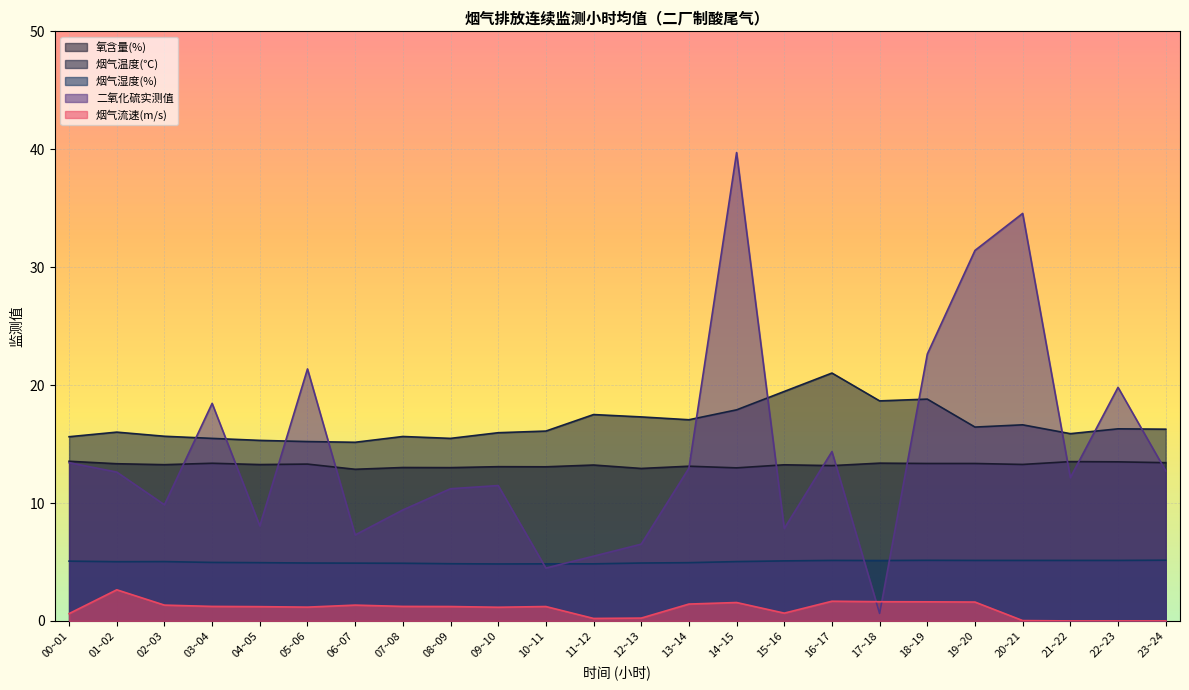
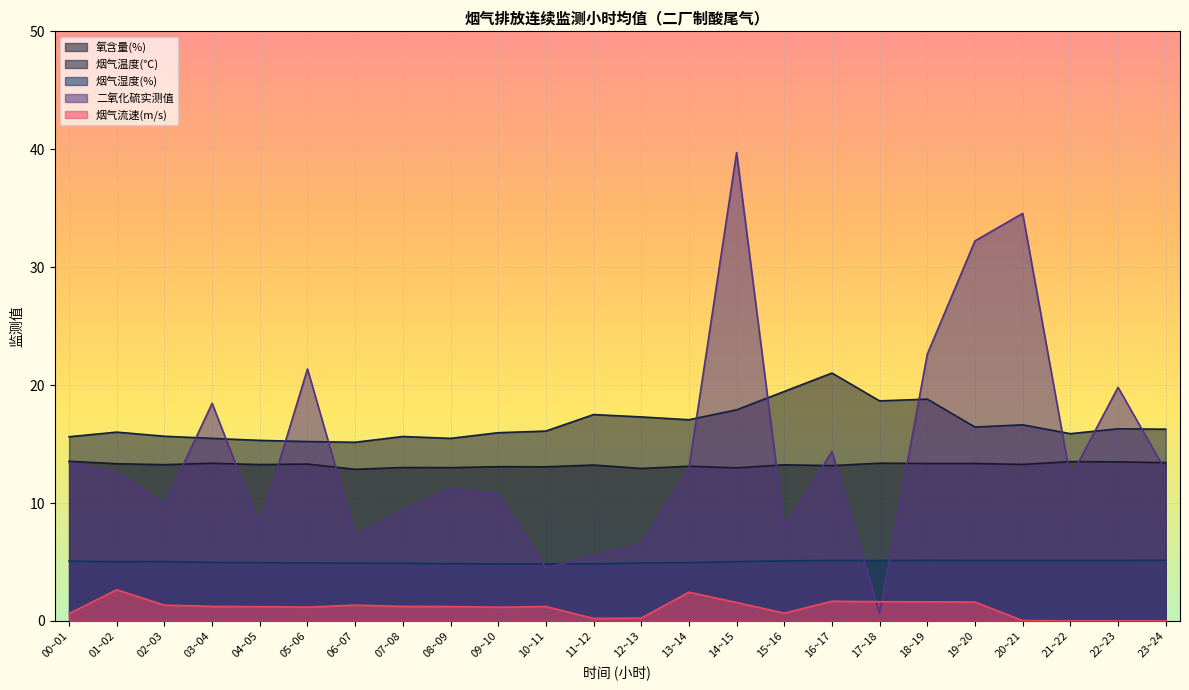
  {
    "二氧化硫实测值": {
      "01~02": 12.6,
      "02~03": 9.9,
      "03~04": 18.5,
      "04~05": 8.1,
      "05~06": 21.4,
      "06~07": 7.3,
      "07~08": 9.4,
      "08~09": 11.2,
-     "09~10": 11.5,
+     "09~10": 10.7,
      "10~11": 4.5,
      "11~12": 5.5,
      "12~13": 6.5,
      "14~15": 39.7,
      "15~16": 7.8,
      "16~17": 14.4,
      "17~18": 0.6,
      "18~19": 22.6,
-     "19~20": 31.4,
+     "19~20": 32.2,
      "20~21": 34.6,
      "21~22": 12.2,
      "22~23": 19.8,
      "23~24": 12.7
    },
    "烟气流速(m/s)": {
      "00~01": 0.6,
      "01~02": 2.6,
      "02~03": 1.3,
      "03~04": 1.2,
      "04~05": 1.2,
      "05~06": 1.2,
      "06~07": 1.3,
      "07~08": 1.2,
      "08~09": 1.2,
      "09~10": 1.2,
      "10~11": 1.2,
      "11~12": 0.2,
      "12~13": 0.2,
-     "13~14": 1.4,
+     "13~14": 2.4,
      "14~15": 1.6,
      "15~16": 0.7,
      "16~17": 1.7,
      "17~18": 1.6,
      "18~19": 1.6,
      "19~20": 1.6,
      "20~21": 0.0,
      "21~22": 0.0,
      "22~23": 0.0,
      "23~24": 0.0
    }
  }
